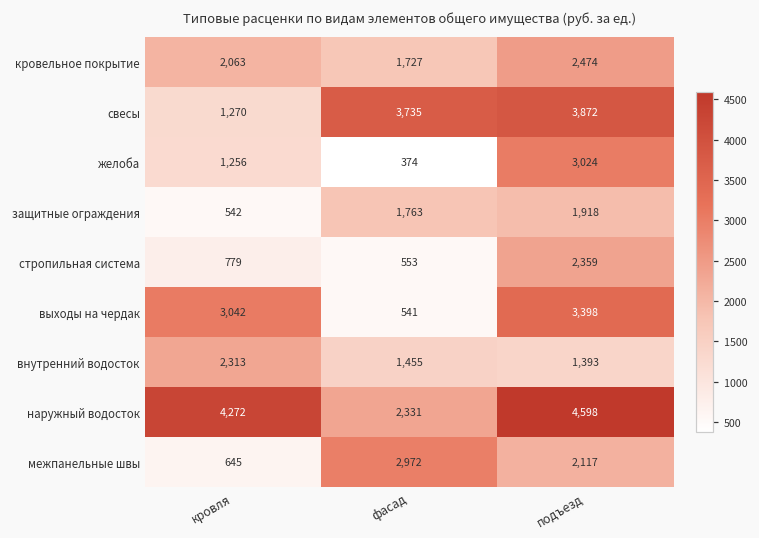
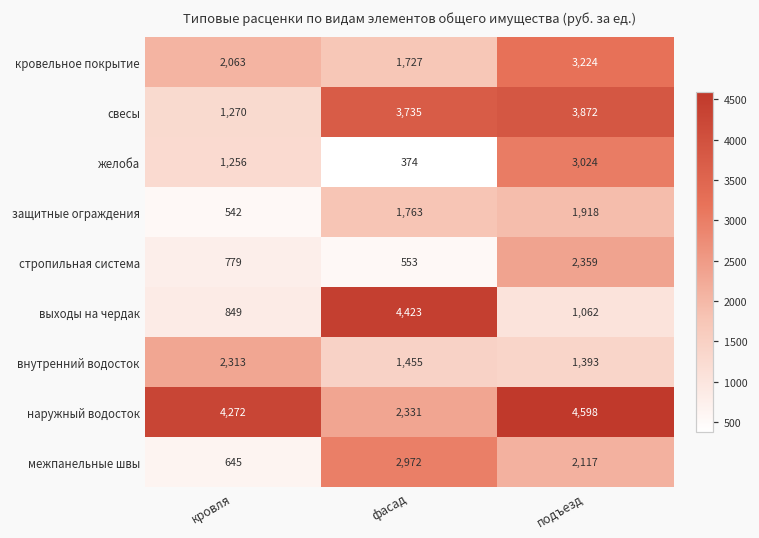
  {
    "кровельное покрытие": {
      "кровля": "2,063",
      "фасад": "1,727",
-     "подъезд": "2,474"
+     "подъезд": "3,224"
    },
    "свесы": {
      "кровля": "1,270",
      "фасад": "3,735",
      "подъезд": "3,872"
    },
    "желоба": {
      "кровля": "1,256",
      "фасад": "374",
      "подъезд": "3,024"
    },
    "защитные ограждения": {
      "кровля": "542",
      "фасад": "1,763",
      "подъезд": "1,918"
    },
    "стропильная система": {
      "кровля": "779",
      "фасад": "553",
      "подъезд": "2,359"
    },
    "выходы на чердак": {
-     "кровля": "3,042",
-     "фасад": "541",
-     "подъезд": "3,398"
+     "кровля": "849",
+     "фасад": "4,423",
+     "подъезд": "1,062"
    },
    "внутренний водосток": {
      "кровля": "2,313",
      "фасад": "1,455",
      "подъезд": "1,393"
    },
    "наружный водосток": {
      "кровля": "4,272",
      "фасад": "2,331",
      "подъезд": "4,598"
    },
    "межпанельные швы": {
      "кровля": "645",
      "фасад": "2,972",
      "подъезд": "2,117"
    }
  }
